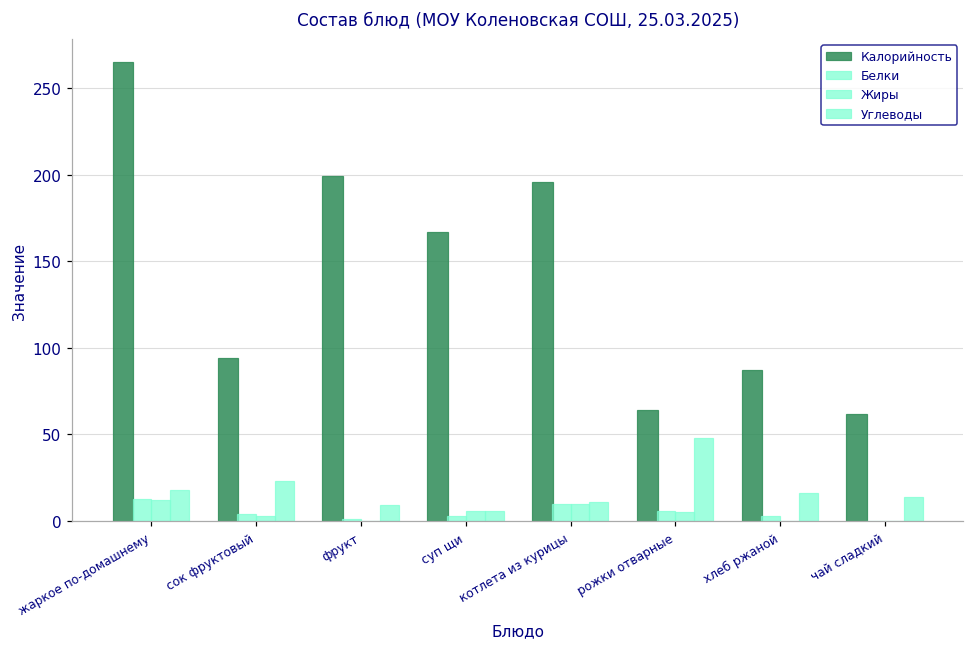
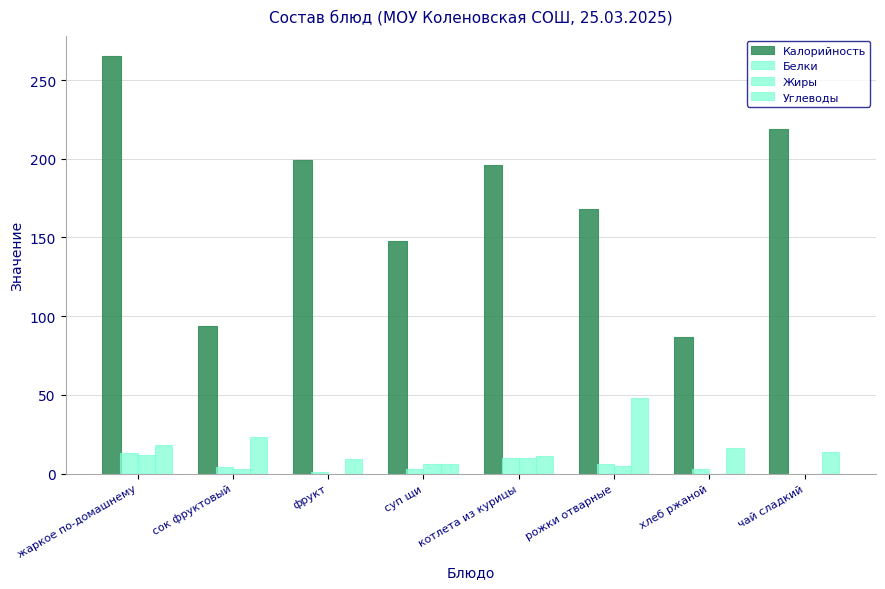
  {
    "Калорийность": {
      "жаркое по-домашнему": 265,
      "сок фруктовый": 94,
      "фрукт": 199,
-     "суп щи": 167,
+     "суп щи": 148,
      "котлета из курицы": 196,
-     "рожки отварные": 64,
+     "рожки отварные": 168,
      "хлеб ржаной": 87,
-     "чай сладкий": 62
+     "чай сладкий": 219
    }
  }
